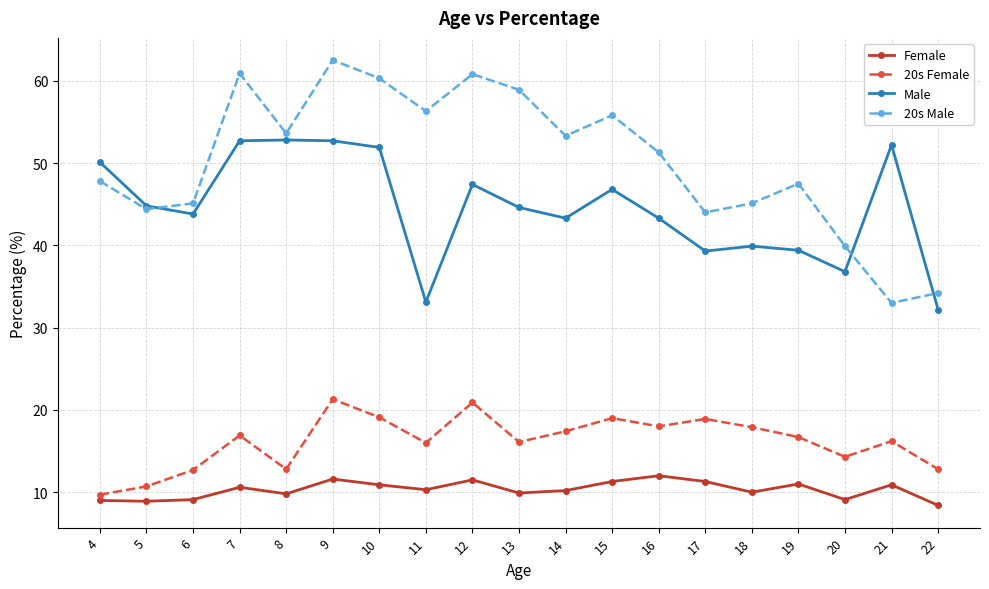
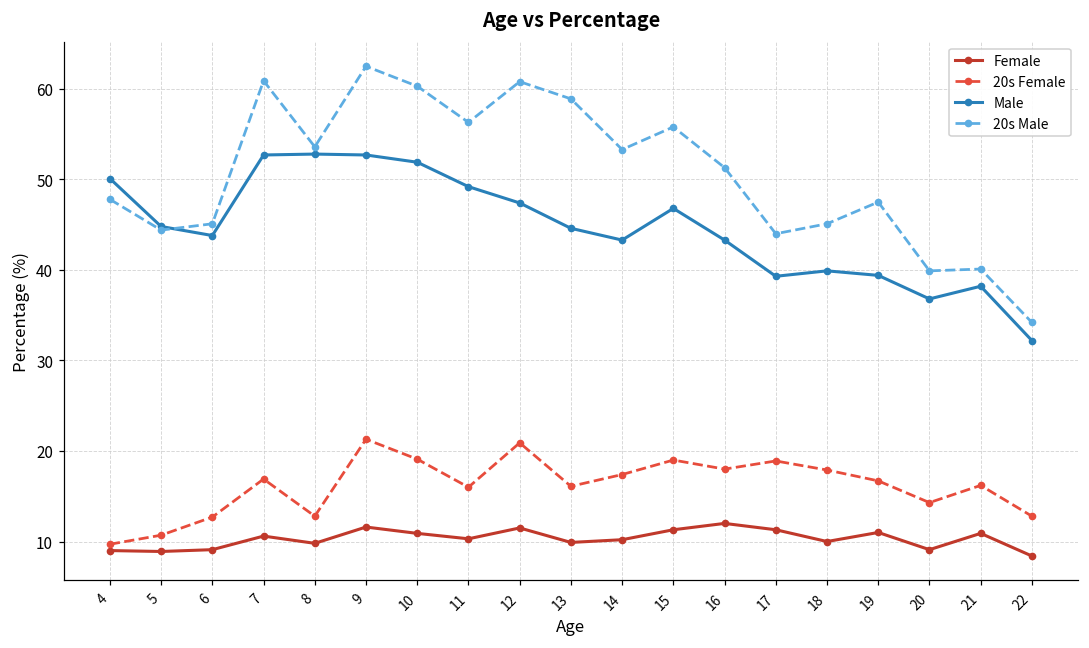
  {
    "Male": {
      "4": 50,
      "5": 45,
      "6": 44,
      "7": 53,
      "8": 53,
      "9": 53,
      "10": 52,
-     "11": 33,
+     "11": 49,
      "12": 47,
      "13": 45,
      "14": 43,
      "15": 47,
      "16": 43,
      "17": 39,
      "18": 40,
      "19": 39,
      "20": 37,
-     "21": 52,
+     "21": 38,
      "22": 32
    },
    "20s Male": {
      "4": 48,
      "5": 44,
      "6": 45,
      "7": 61,
      "8": 54,
      "9": 63,
      "10": 60,
      "11": 56,
      "12": 61,
      "13": 59,
      "14": 53,
      "15": 56,
      "16": 51,
      "17": 44,
      "18": 45,
      "19": 48,
      "20": 40,
-     "21": 33,
+     "21": 40,
      "22": 34
    }
  }
